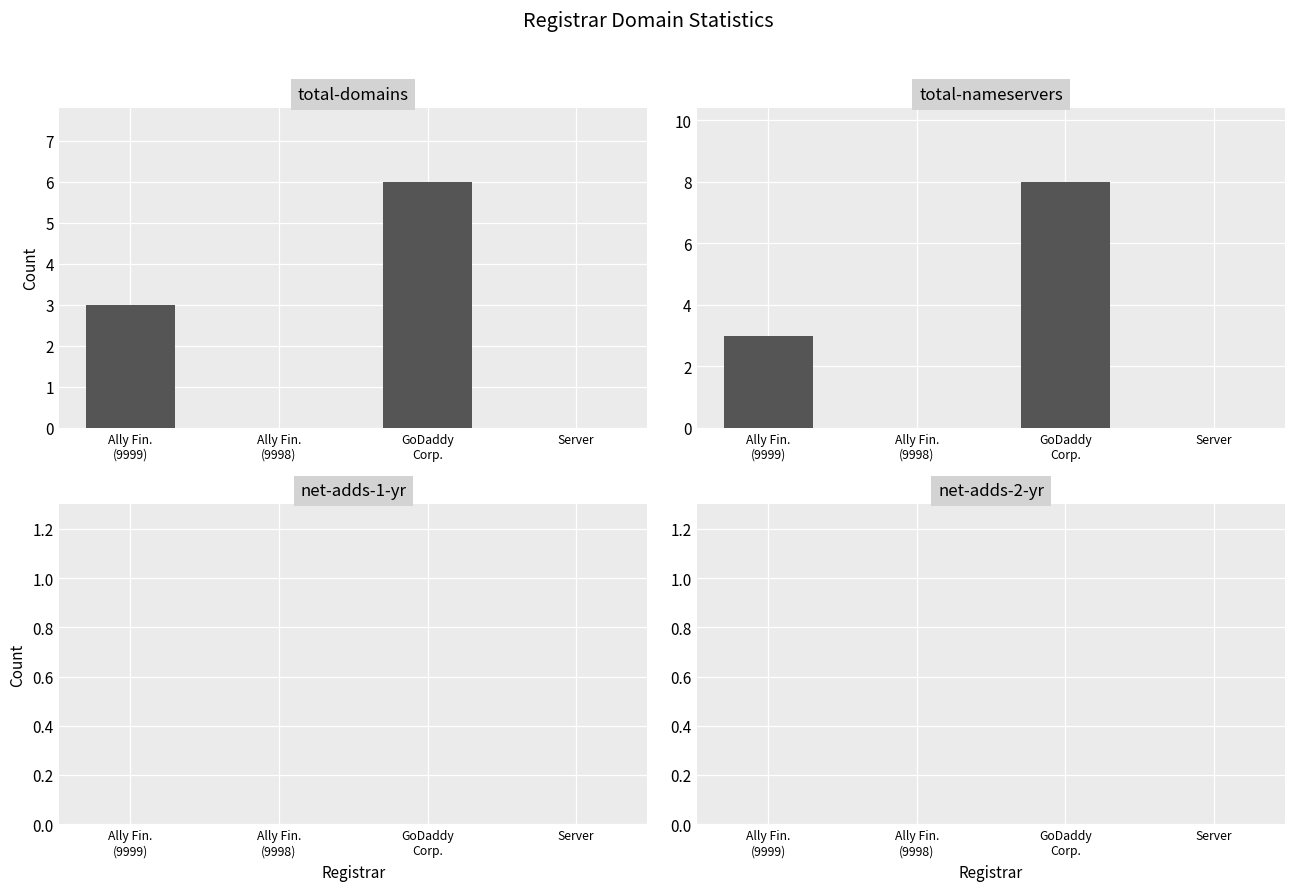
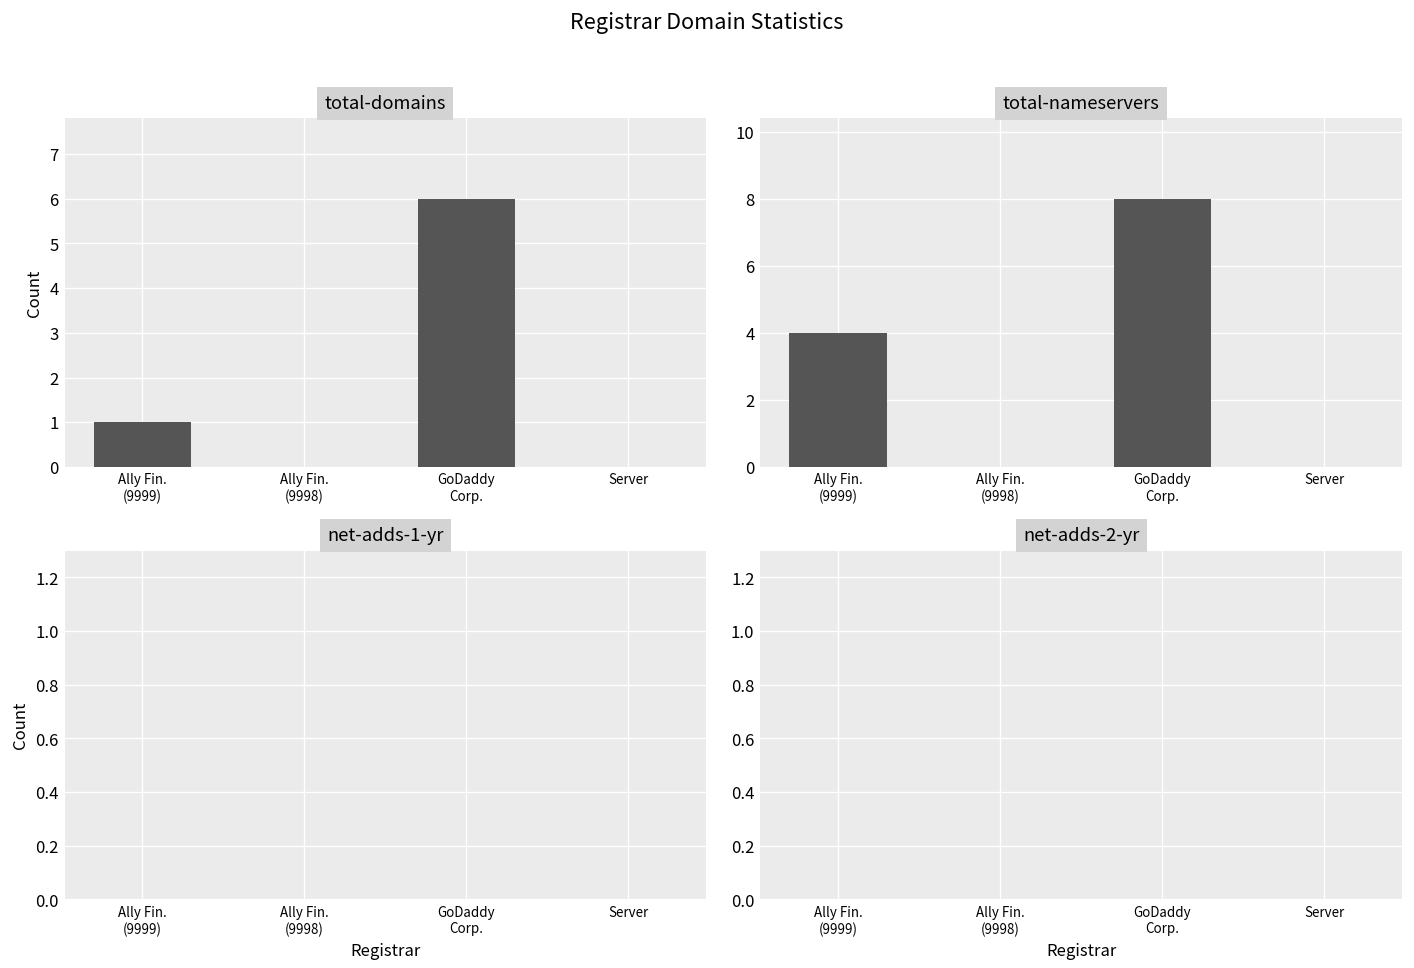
  {
    "total-domains": {
-     "Ally Fin. (9999)": 3,
+     "Ally Fin. (9999)": 1,
      "Ally Fin. (9998)": 0,
      "GoDaddy Corp.": 6,
      "Server": 0
    },
    "total-nameservers": {
-     "Ally Fin. (9999)": 3,
+     "Ally Fin. (9999)": 4,
      "Ally Fin. (9998)": 0,
      "GoDaddy Corp.": 8,
      "Server": 0
    },
    "net-adds-1-yr": {
      "Ally Fin. (9999)": 0.00,
      "Ally Fin. (9998)": 0.00,
      "GoDaddy Corp.": 0.00,
      "Server": 0.00
    },
    "net-adds-2-yr": {
      "Ally Fin. (9999)": 0.00,
      "Ally Fin. (9998)": 0.00,
      "GoDaddy Corp.": 0.00,
      "Server": 0.00
    }
  }
